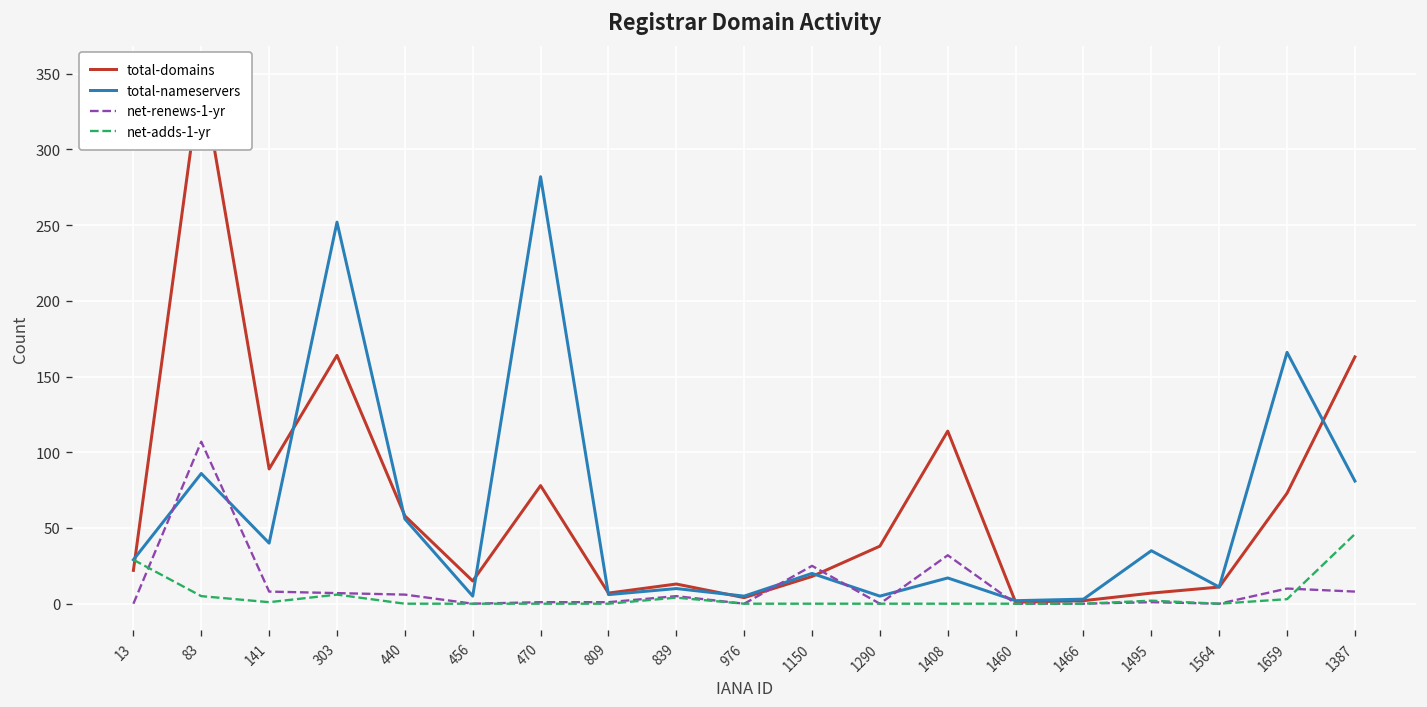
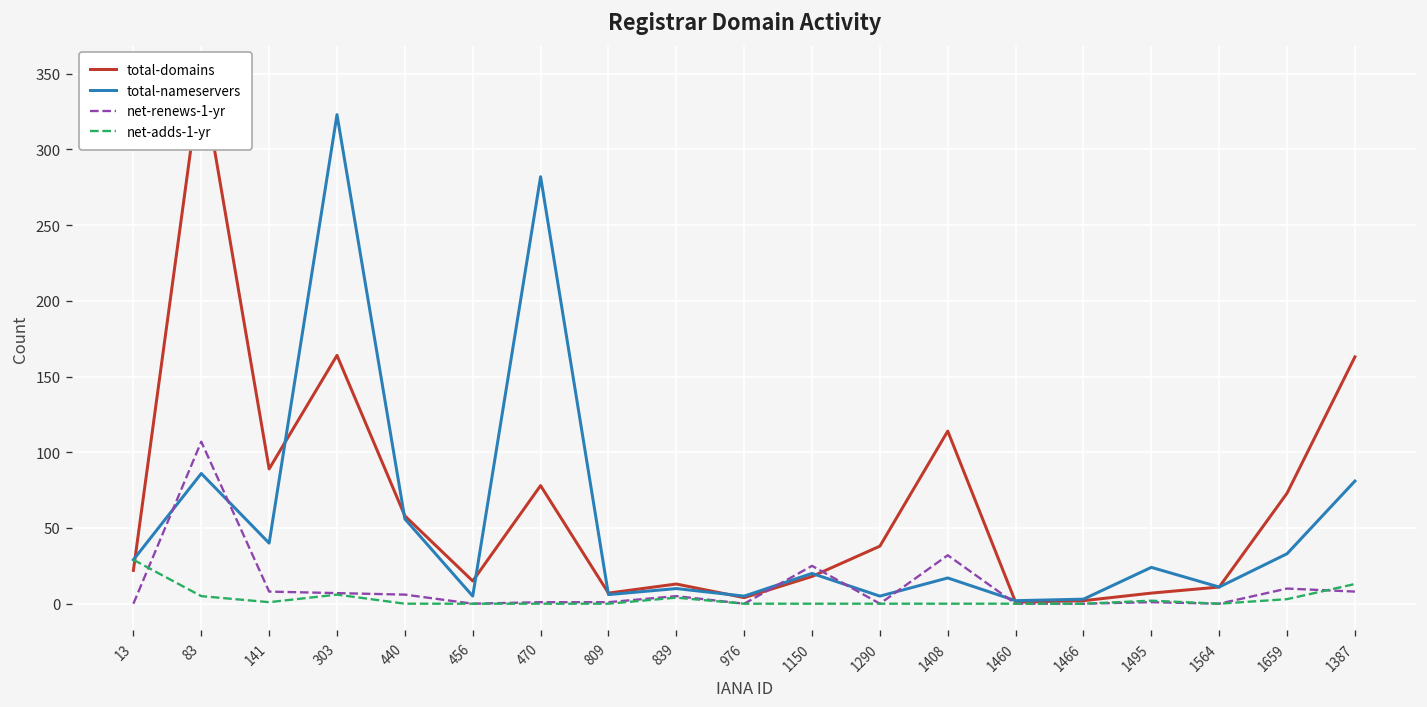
  {
    "total-domains": {
      "13": 22,
      "141": 89,
      "303": 164,
      "440": 58,
      "456": 15,
      "470": 78,
      "839": 13,
      "1290": 38,
      "1408": 114,
      "1495": 7,
      "1659": 73,
      "1387": 163
    },
    "total-nameservers": {
      "83": 86,
      "141": 40,
-     "303": 252,
+     "303": 323,
      "440": 56,
      "456": 5,
      "470": 282,
      "839": 10,
      "1290": 5,
      "1408": 17,
-     "1495": 35,
-     "1659": 166,
+     "1495": 24,
+     "1659": 33,
      "1387": 81
    },
    "net-renews-1-yr": {
      "13": 0,
      "83": 107,
      "141": 8,
      "440": 6,
      "1150": 25,
      "1408": 32,
      "1659": 10,
      "1387": 8
    },
    "net-adds-1-yr": {
      "83": 5,
      "141": 1,
      "440": 0,
      "1150": 0,
      "1408": 0,
      "1659": 3,
-     "1387": 46
+     "1387": 13
    }
  }
